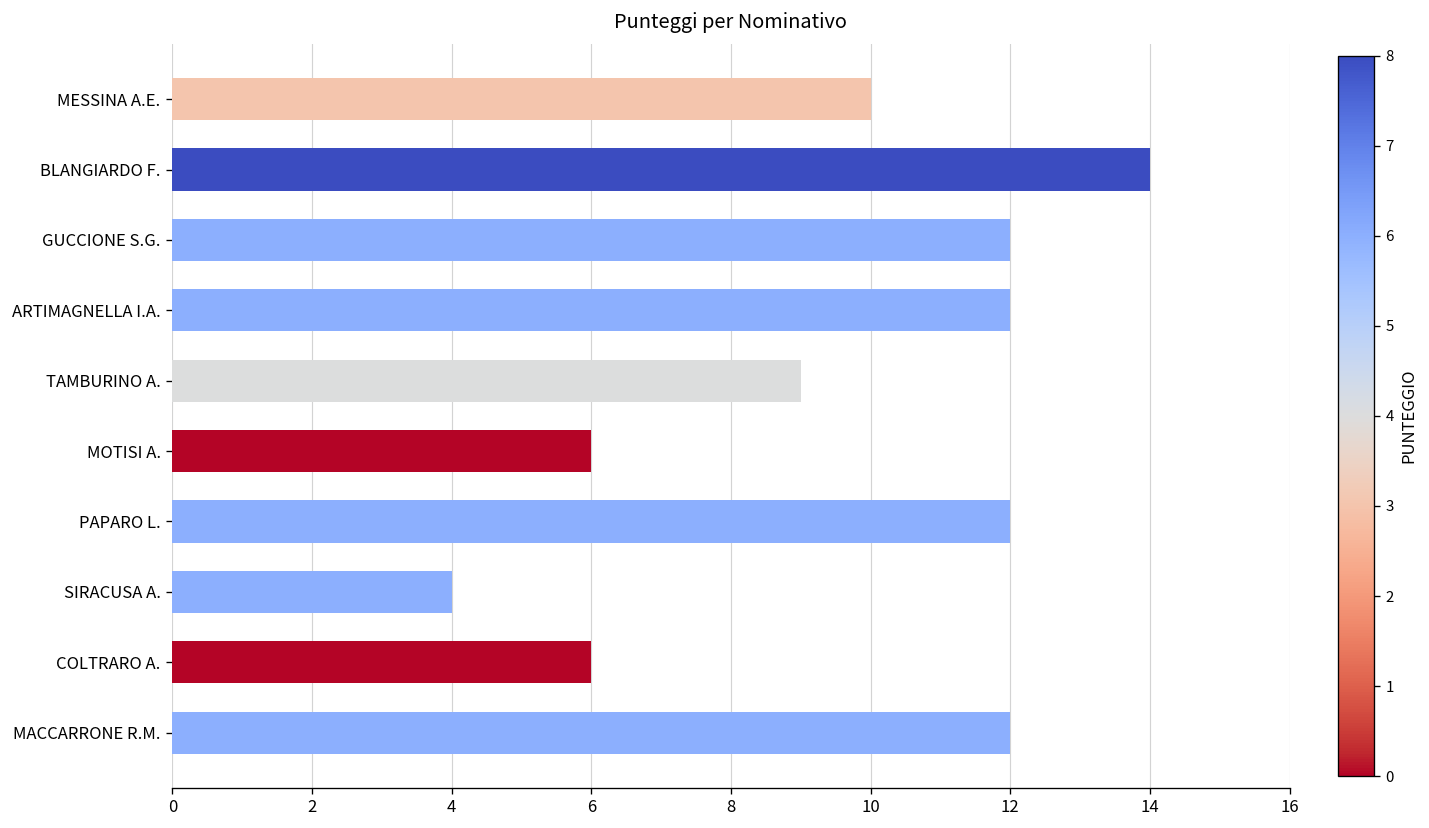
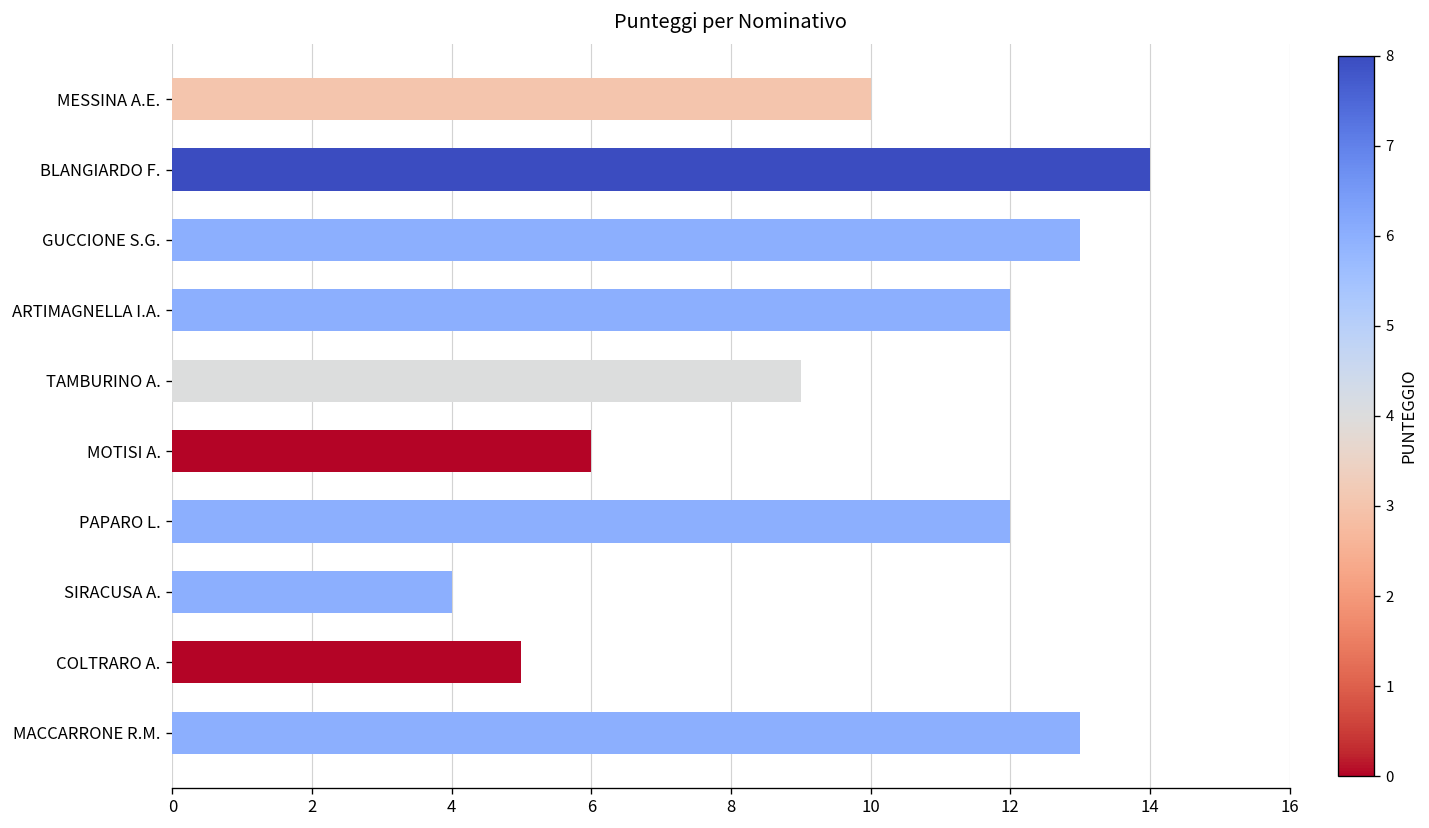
  {
    "MESSINA A.E.": 10,
    "BLANGIARDO F.": 14,
-   "GUCCIONE S.G.": 12,
+   "GUCCIONE S.G.": 13,
    "ARTIMAGNELLA I.A.": 12,
    "TAMBURINO A.": 9,
    "MOTISI A.": 6,
    "PAPARO L.": 12,
    "SIRACUSA A.": 4,
-   "COLTRARO A.": 6,
-   "MACCARRONE R.M.": 12
+   "COLTRARO A.": 5,
+   "MACCARRONE R.M.": 13
  }
